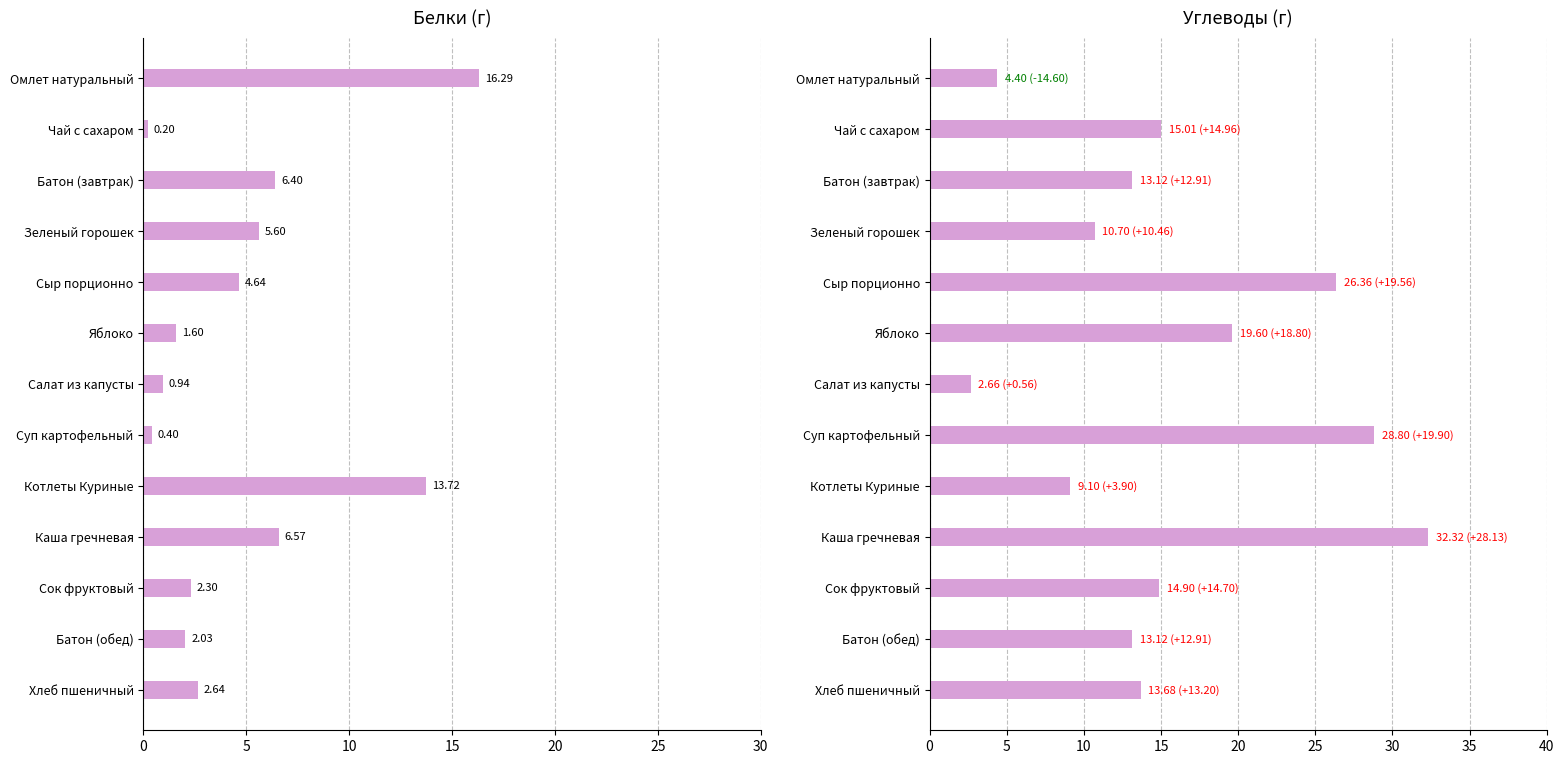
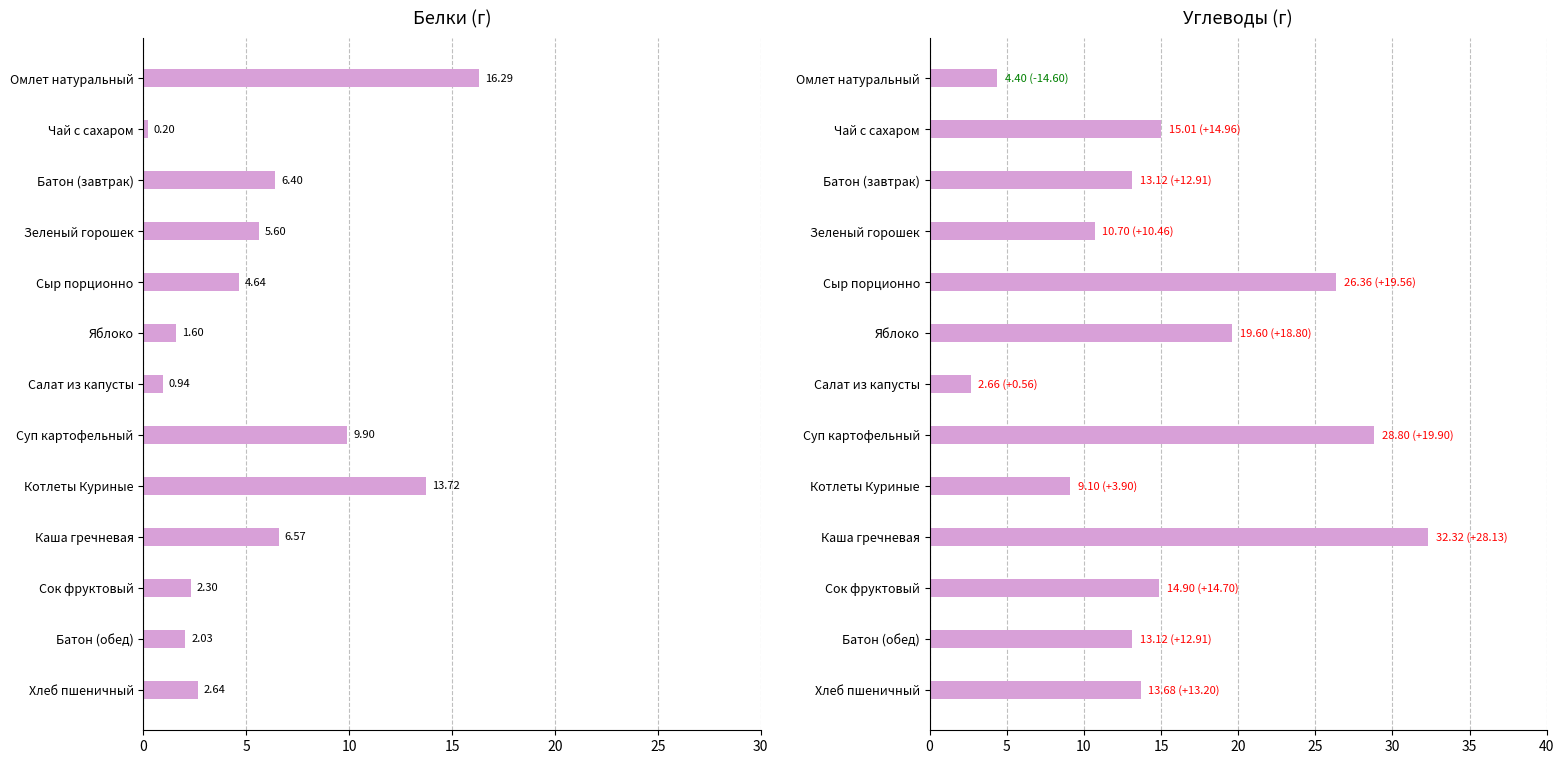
  {
    "Белки (г)": {
      "Омлет натуральный": 16.29,
      "Чай с сахаром": 0.20,
      "Батон (завтрак)": 6.40,
      "Зеленый горошек": 5.60,
      "Сыр порционно": 4.64,
      "Яблоко": 1.60,
      "Салат из капусты": 0.94,
-     "Суп картофельный": 0.40,
+     "Суп картофельный": 9.90,
      "Котлеты Куриные": 13.72,
      "Каша гречневая": 6.57,
      "Сок фруктовый": 2.30,
      "Батон (обед)": 2.03,
      "Хлеб пшеничный": 2.64
    },
    "Углеводы (г)": {
      "Омлет натуральный": 4.40,
      "Чай с сахаром": 15.01,
      "Батон (завтрак)": 13.12,
      "Зеленый горошек": 10.70,
      "Сыр порционно": 26.36,
      "Яблоко": 19.60,
      "Салат из капусты": 2.66,
      "Суп картофельный": 28.80,
      "Котлеты Куриные": 9.10,
      "Каша гречневая": 32.32,
      "Сок фруктовый": 14.90,
      "Батон (обед)": 13.12,
      "Хлеб пшеничный": 13.68
    }
  }
